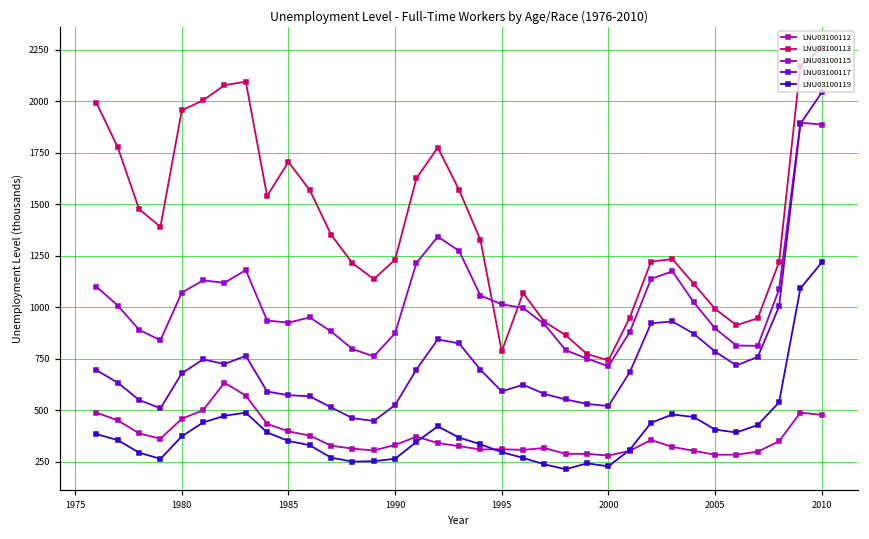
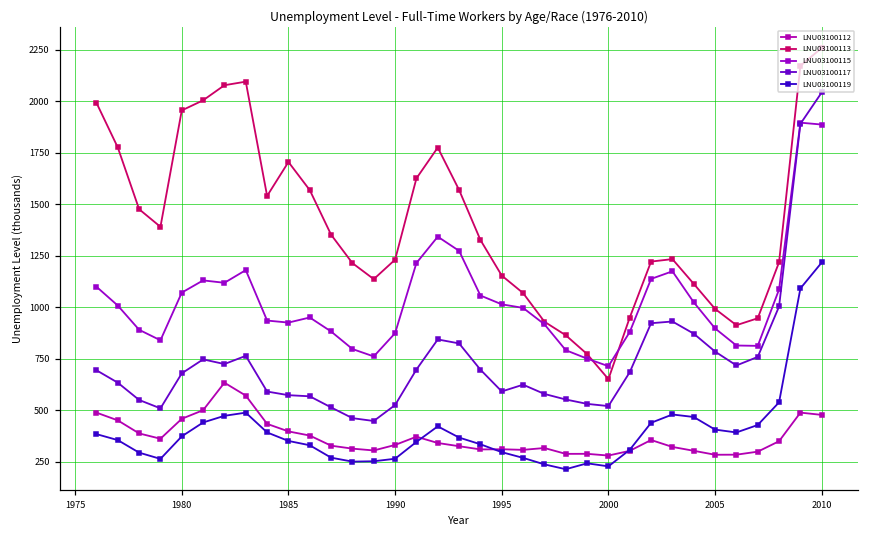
  {
    "LNU03100113": {
      "1980": 1960,
      "1985": 1710,
      "1990": 1230,
-     "1995": 790,
-     "2000": 740,
+     "1995": 1150,
+     "2000": 650,
      "2005": 990
    }
  }
